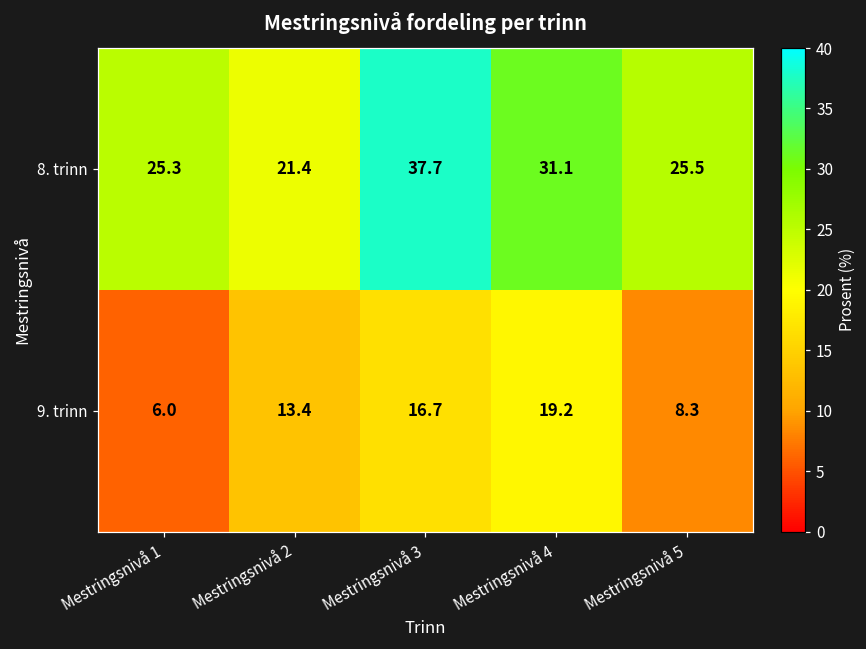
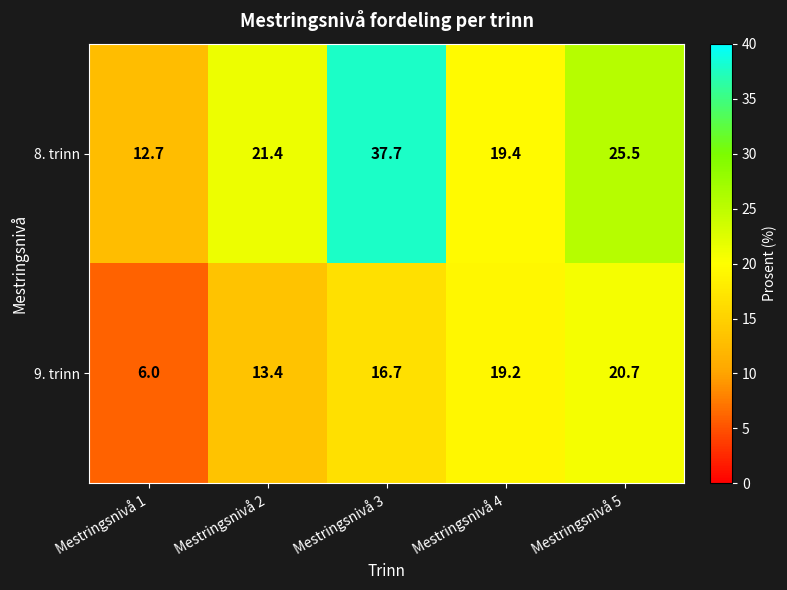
  {
    "8. trinn": {
-     "Mestringsnivå 1": 25.3,
+     "Mestringsnivå 1": 12.7,
      "Mestringsnivå 2": 21.4,
      "Mestringsnivå 3": 37.7,
-     "Mestringsnivå 4": 31.1,
+     "Mestringsnivå 4": 19.4,
      "Mestringsnivå 5": 25.5
    },
    "9. trinn": {
      "Mestringsnivå 1": 6.0,
      "Mestringsnivå 2": 13.4,
      "Mestringsnivå 3": 16.7,
      "Mestringsnivå 4": 19.2,
-     "Mestringsnivå 5": 8.3
+     "Mestringsnivå 5": 20.7
    }
  }
